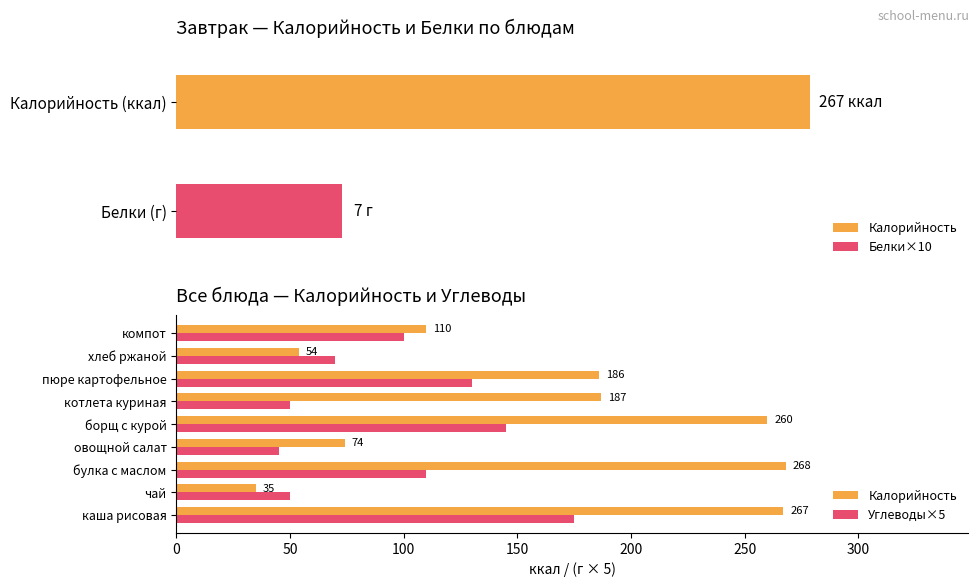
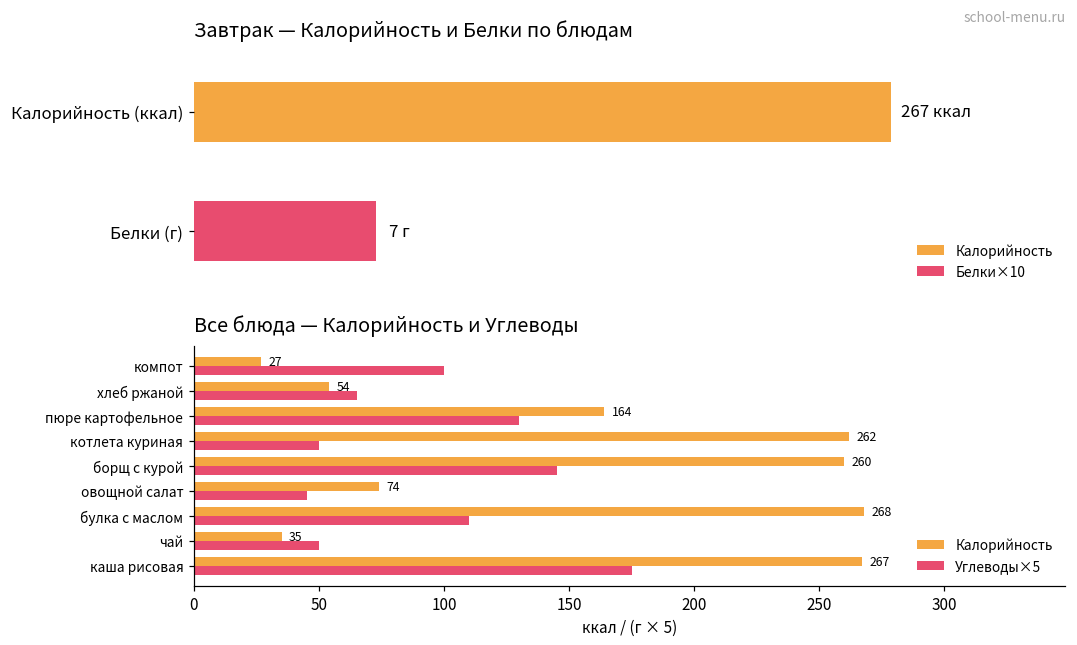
  {
    "Все блюда — Калорийность и Углеводы": {
      "Калорийность": {
-       "компот": 110,
+       "компот": 27,
        "хлеб ржаной": 54,
-       "пюре картофельное": 186,
-       "котлета куриная": 187,
+       "пюре картофельное": 164,
+       "котлета куриная": 262,
        "борщ с курой": 260,
        "овощной салат": 74,
        "булка с маслом": 268,
        "чай": 35,
        "каша рисовая": 267
      },
      "Углеводы×5": {
        "компот": 100,
-       "хлеб ржаной": 70,
+       "хлеб ржаной": 65,
        "пюре картофельное": 130,
        "котлета куриная": 50,
        "борщ с курой": 145,
        "овощной салат": 45,
        "булка с маслом": 110,
        "чай": 50,
        "каша рисовая": 175
      }
    }
  }
